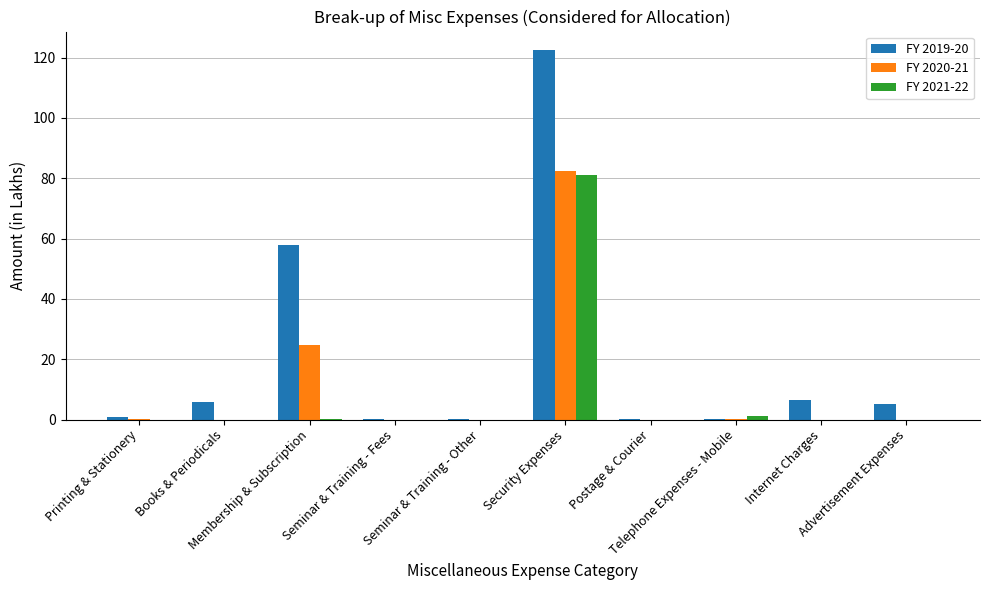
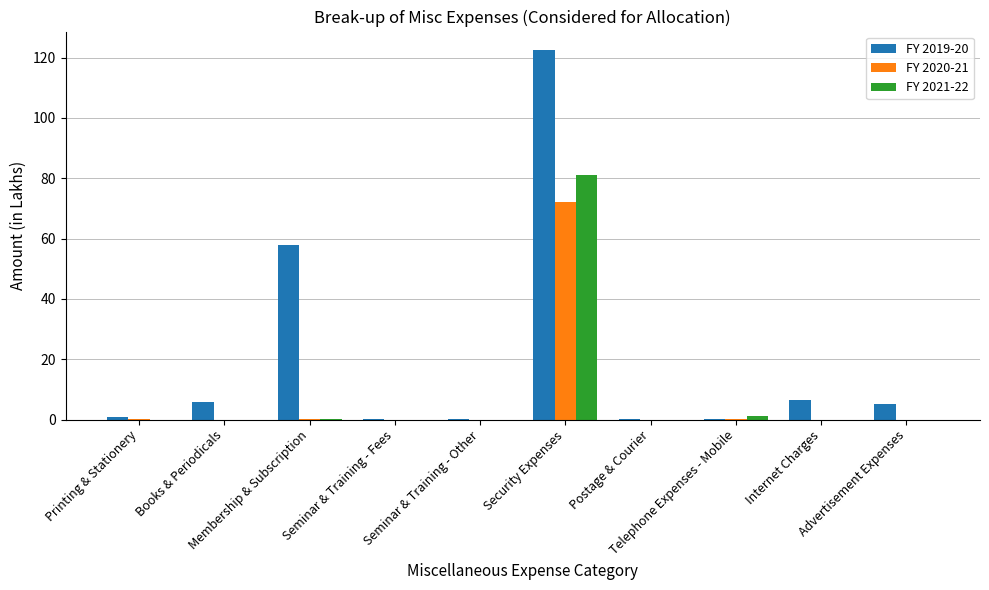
  {
    "FY 2019-20": {
      "Books & Periodicals": 6,
      "Membership & Subscription": 58,
      "Security Expenses": 123,
      "Internet Charges": 6,
      "Advertisement Expenses": 5
    },
    "FY 2020-21": {
      "Books & Periodicals": 0,
-     "Membership & Subscription": 25,
+     "Membership & Subscription": 0,
      "Seminar & Training - Fees": 0,
      "Seminar & Training - Other": 0,
-     "Security Expenses": 82,
+     "Security Expenses": 72,
      "Postage & Courier": 0,
      "Internet Charges": 0,
      "Advertisement Expenses": 0
    },
    "FY 2021-22": {
      "Printing & Stationery": 0,
      "Books & Periodicals": 0,
      "Seminar & Training - Fees": 0,
      "Seminar & Training - Other": 0,
      "Security Expenses": 81,
      "Postage & Courier": 0,
      "Telephone Expenses - Mobile": 1,
      "Internet Charges": 0,
      "Advertisement Expenses": 0
    }
  }
